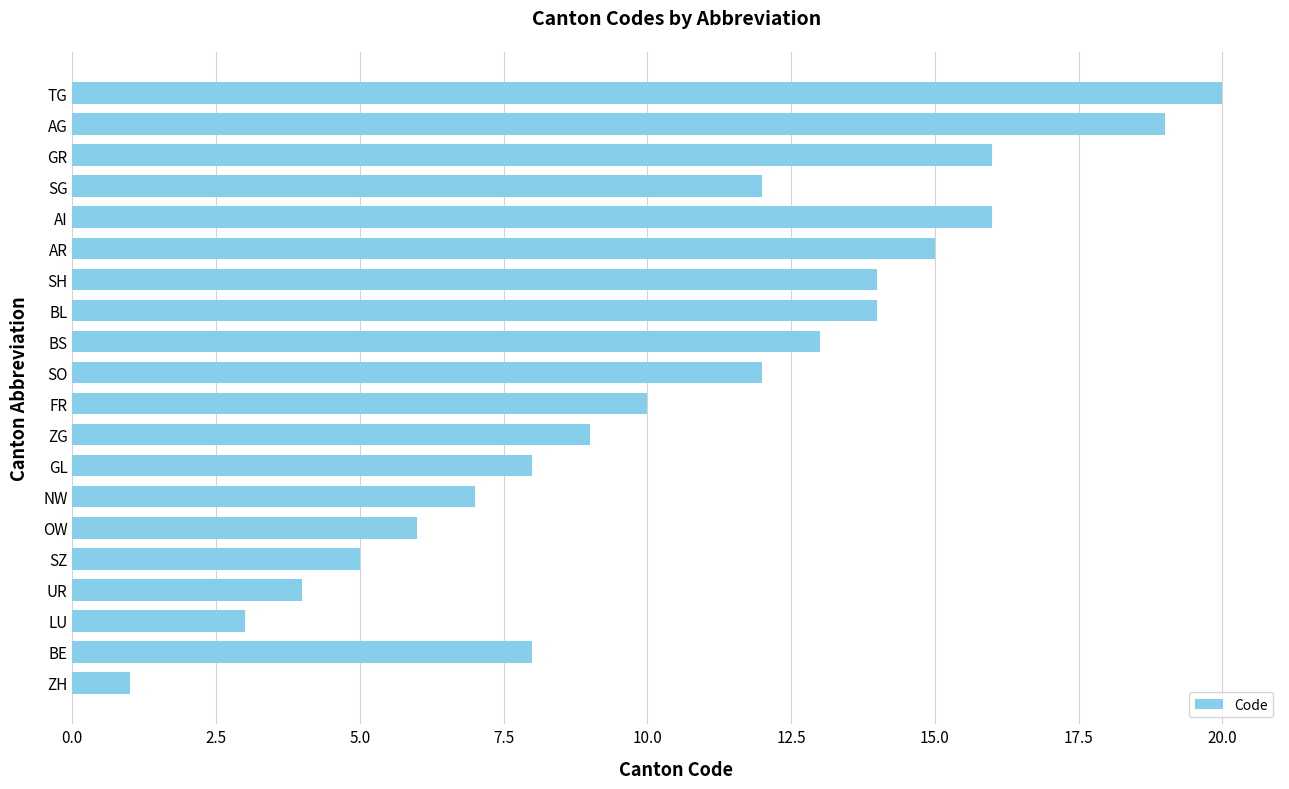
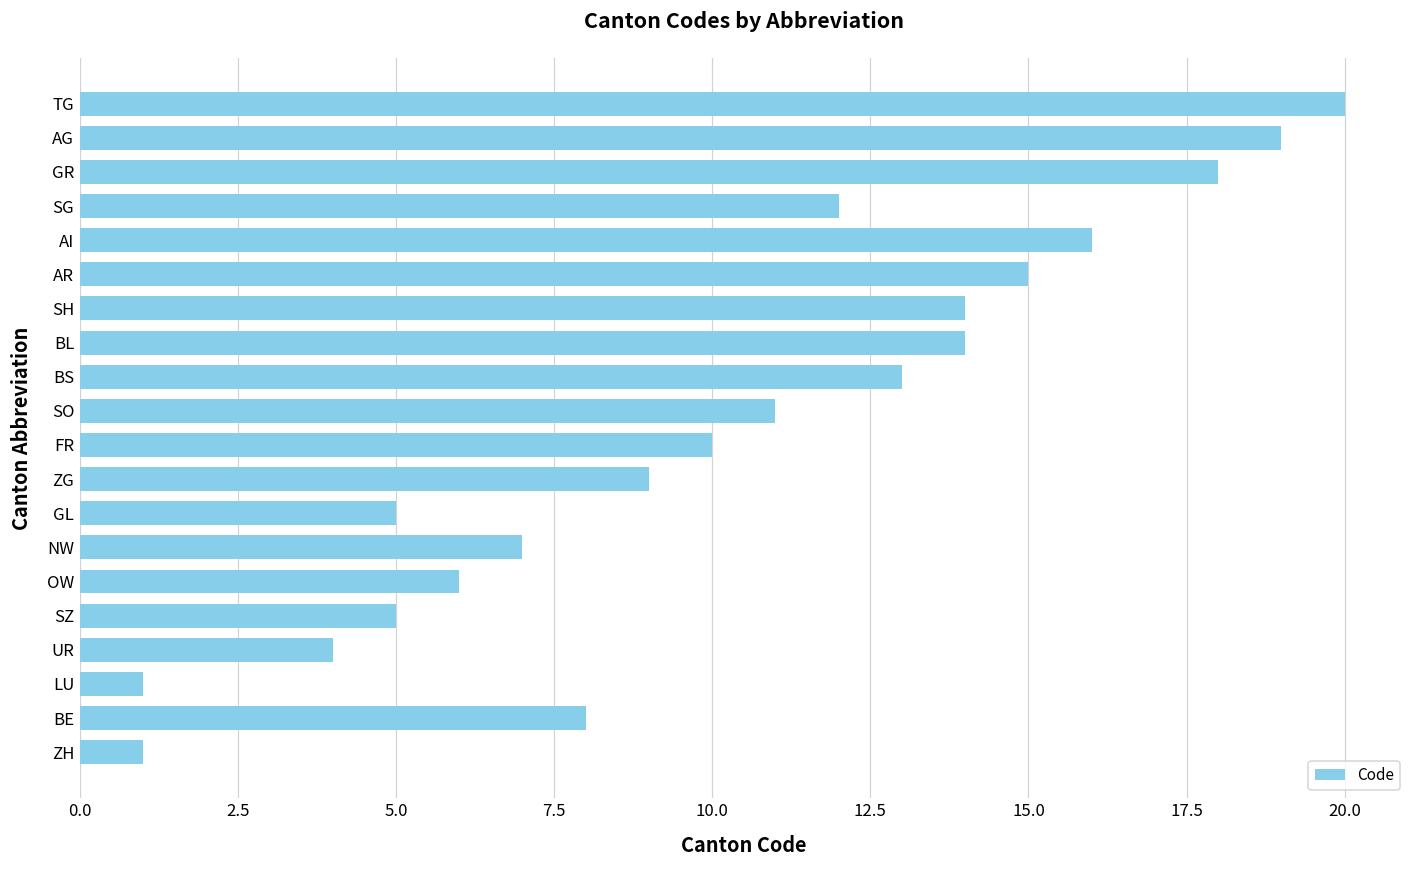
  {
    "TG": 20,
    "AG": 19,
-   "GR": 16,
+   "GR": 18,
    "SG": 12,
    "AI": 16,
    "AR": 15,
    "SH": 14,
    "BL": 14,
    "BS": 13,
-   "SO": 12,
+   "SO": 11,
    "FR": 10,
    "ZG": 9,
-   "GL": 8,
+   "GL": 5,
    "NW": 7,
    "OW": 6,
    "SZ": 5,
    "UR": 4,
-   "LU": 3,
+   "LU": 1,
    "BE": 8,
    "ZH": 1
  }
